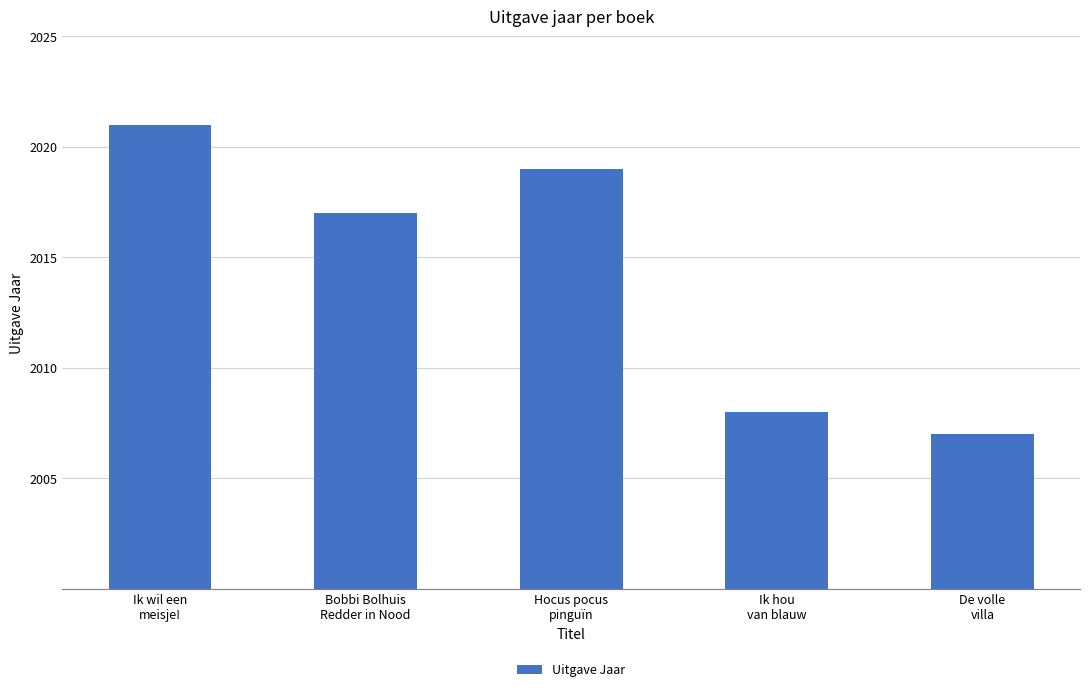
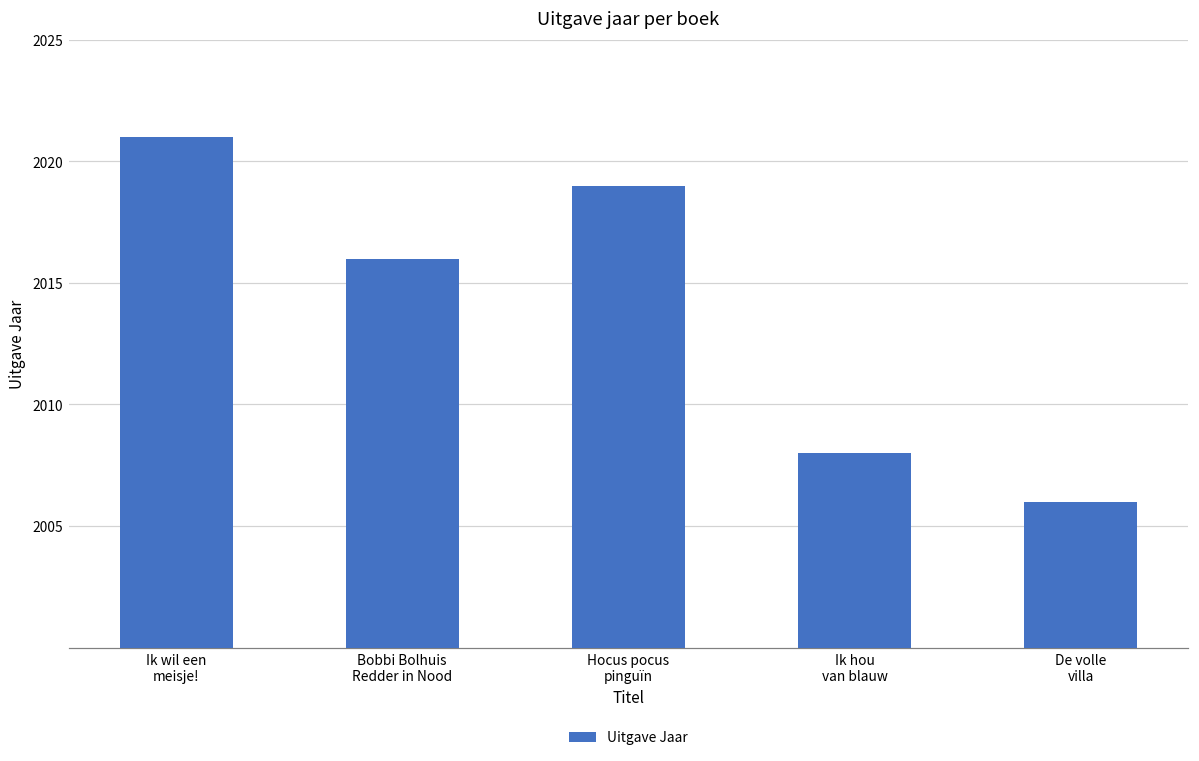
  {
    "Ik wil een meisje!": 2021,
-   "Bobbi Bolhuis Redder in Nood": 2017,
+   "Bobbi Bolhuis Redder in Nood": 2016,
    "Hocus pocus pinguïn": 2019,
    "Ik hou van blauw": 2008,
-   "De volle villa": 2007
+   "De volle villa": 2006
  }
